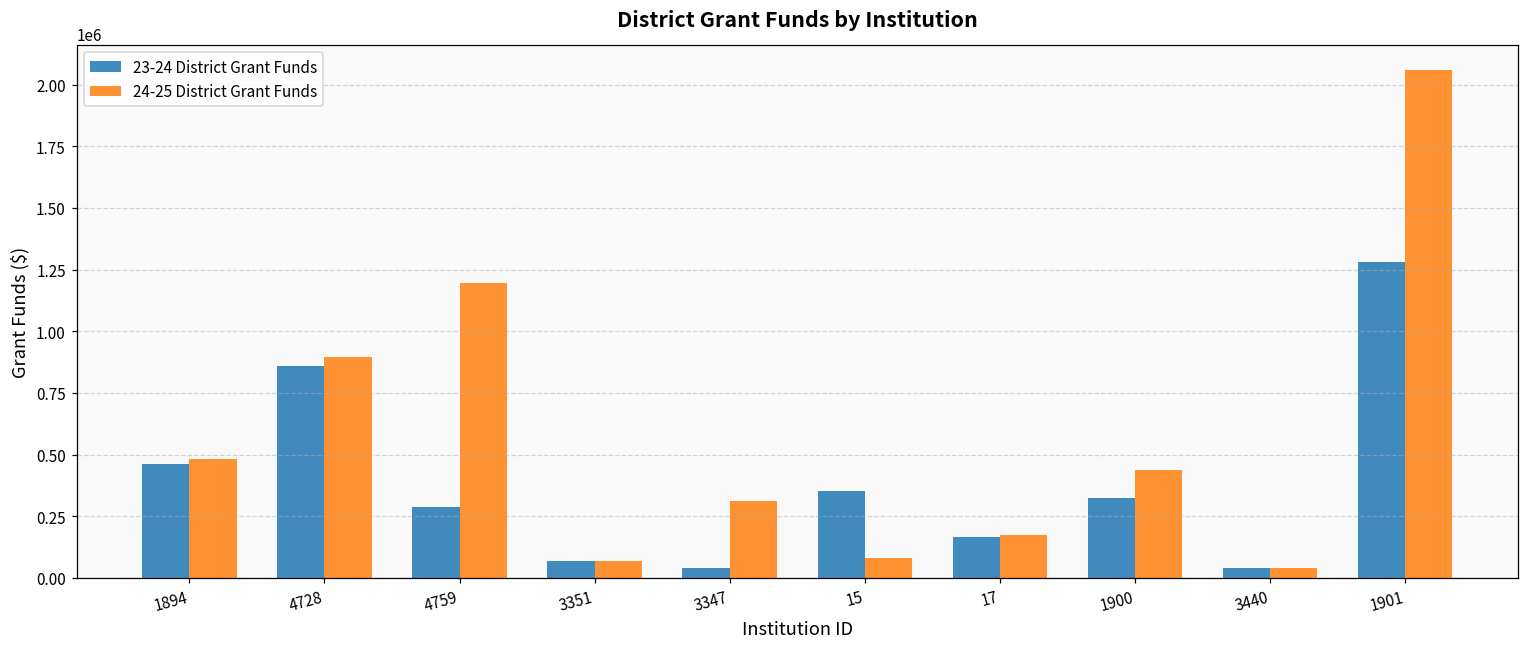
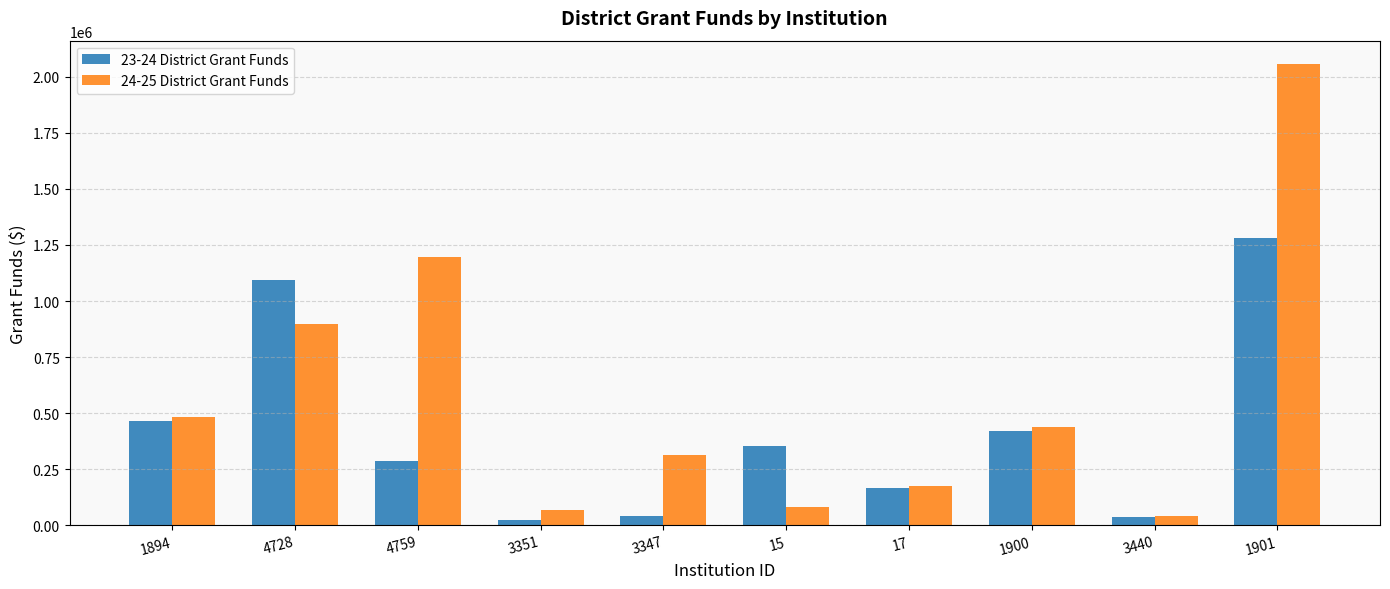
  {
    "23-24 District Grant Funds": {
      "1894": 460000,
-     "4728": 860000,
+     "4728": 1100000,
      "4759": 290000,
-     "3351": 70000,
+     "3351": 20000,
      "3347": 40000,
      "15": 350000,
      "17": 170000,
-     "1900": 320000,
+     "1900": 420000,
      "3440": 40000,
      "1901": 1280000
    },
    "24-25 District Grant Funds": {
      "1894": 480000,
      "4728": 900000,
      "4759": 1200000,
      "3351": 70000,
      "3347": 310000,
      "15": 80000,
      "17": 170000,
      "1900": 440000,
      "3440": 40000,
      "1901": 2060000
    }
  }
